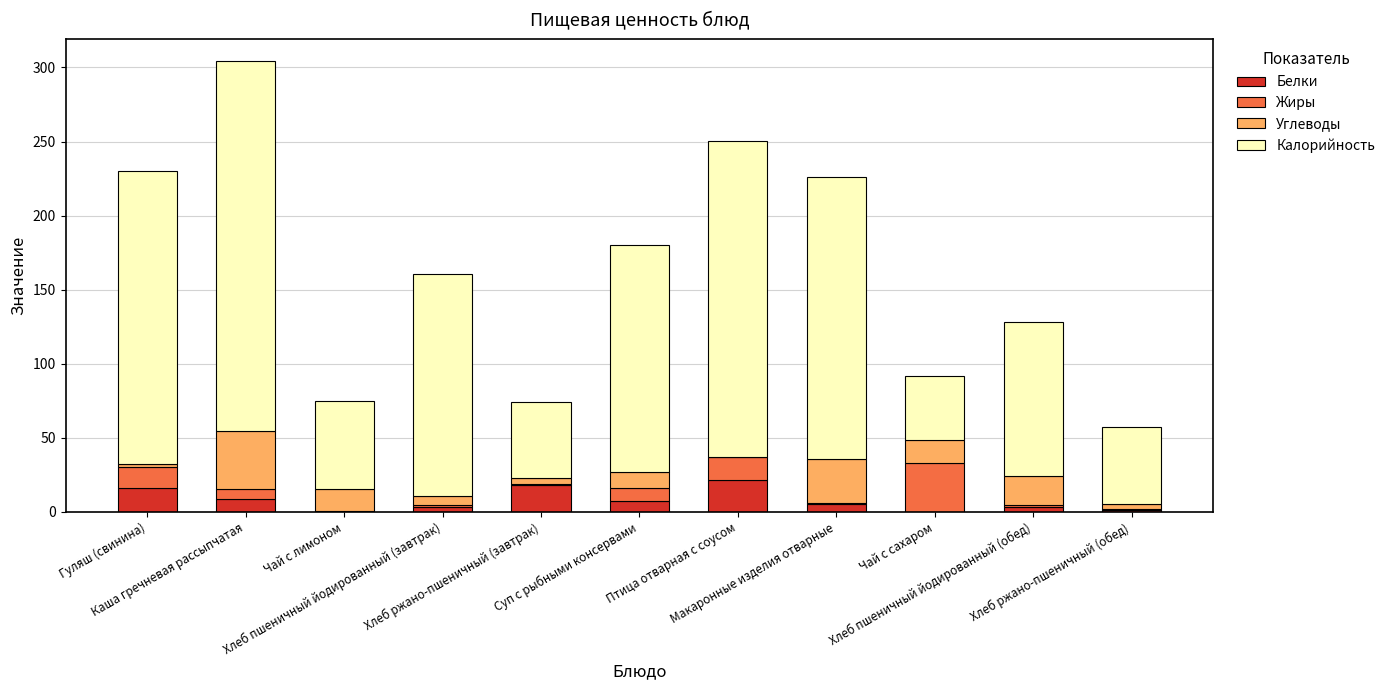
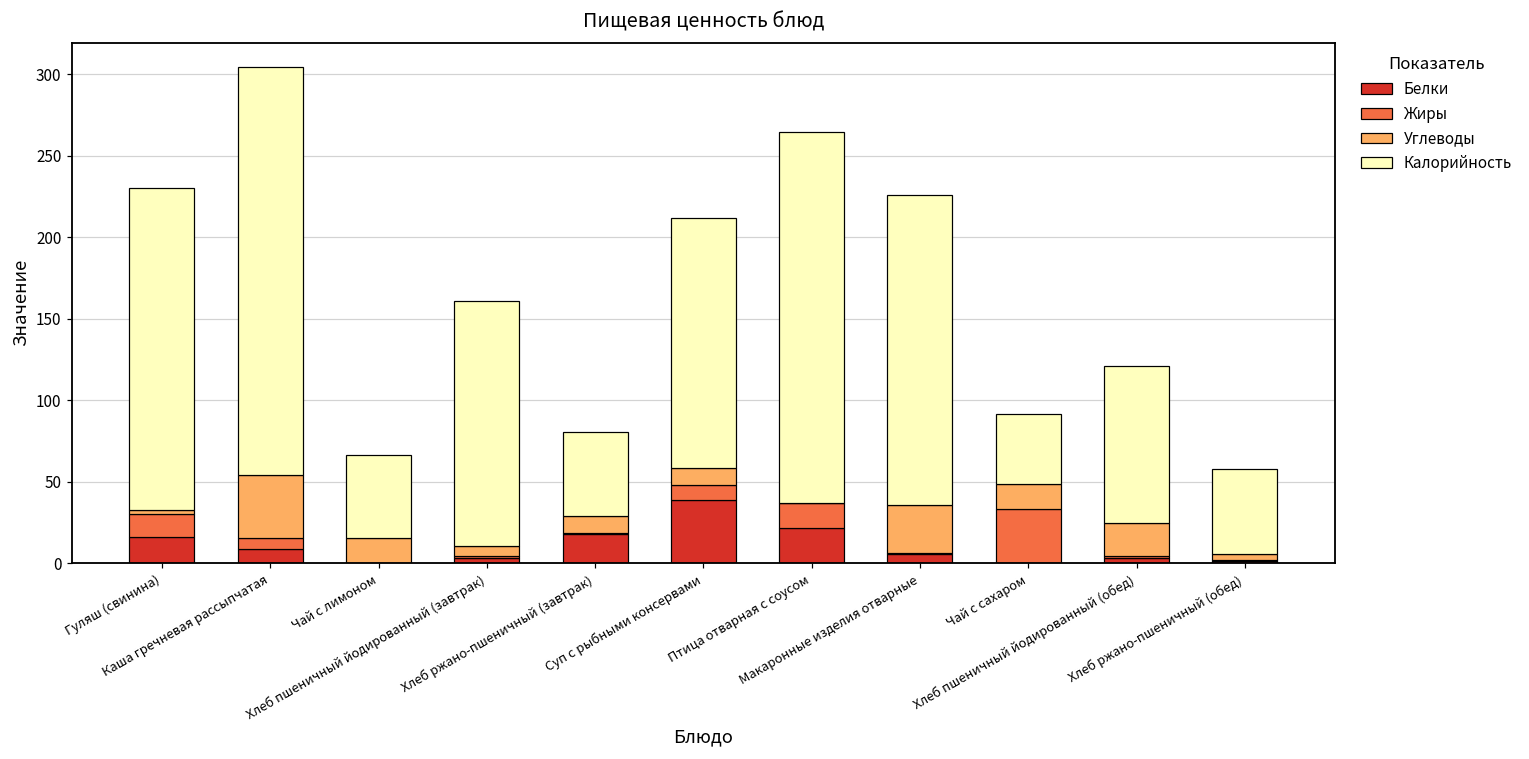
  {
    "Белки": {
      "Гуляш (свинина)": 16,
      "Каша гречневая рассыпчатая": 9,
      "Хлеб пшеничный йодированный (завтрак)": 3,
      "Хлеб ржано-пшеничный (завтрак)": 18,
-     "Суп с рыбными консервами": 7,
+     "Суп с рыбными консервами": 39,
      "Птица отварная с соусом": 21,
      "Макаронные изделия отварные": 6,
      "Хлеб пшеничный йодированный (обед)": 3
    },
    "Жиры": {
      "Гуляш (свинина)": 14,
      "Каша гречневая рассыпчатая": 7,
      "Суп с рыбными консервами": 9,
      "Птица отварная с соусом": 16,
      "Чай с сахаром": 33
    },
    "Углеводы": {
      "Гуляш (свинина)": 3,
      "Каша гречневая рассыпчатая": 39,
      "Чай с лимоном": 15,
      "Хлеб пшеничный йодированный (завтрак)": 6,
-     "Хлеб ржано-пшеничный (завтрак)": 4,
+     "Хлеб ржано-пшеничный (завтрак)": 10,
      "Суп с рыбными консервами": 11,
      "Птица отварная с соусом": 0,
      "Макаронные изделия отварные": 30,
      "Чай с сахаром": 15,
      "Хлеб пшеничный йодированный (обед)": 20,
      "Хлеб ржано-пшеничный (обед)": 4
    },
    "Калорийность": {
      "Гуляш (свинина)": 198,
      "Каша гречневая рассыпчатая": 250,
-     "Чай с лимоном": 59,
+     "Чай с лимоном": 51,
      "Хлеб пшеничный йодированный (завтрак)": 150,
      "Хлеб ржано-пшеничный (завтрак)": 52,
      "Суп с рыбными консервами": 153,
-     "Птица отварная с соусом": 214,
+     "Птица отварная с соусом": 227,
      "Макаронные изделия отварные": 190,
      "Чай с сахаром": 43,
-     "Хлеб пшеничный йодированный (обед)": 104,
+     "Хлеб пшеничный йодированный (обед)": 97,
      "Хлеб ржано-пшеничный (обед)": 52
    }
  }
